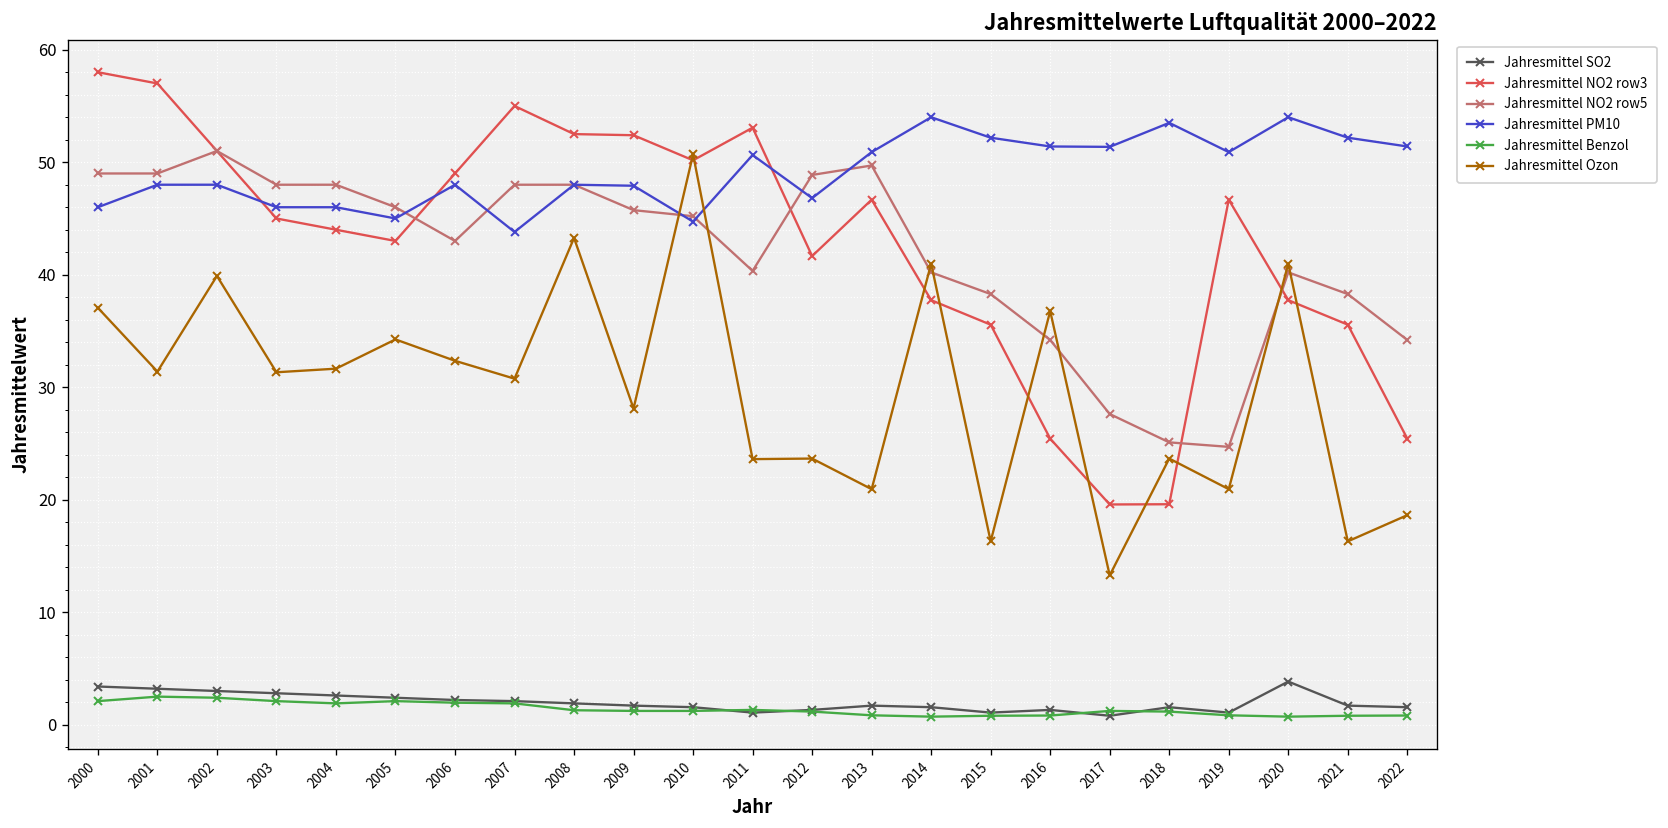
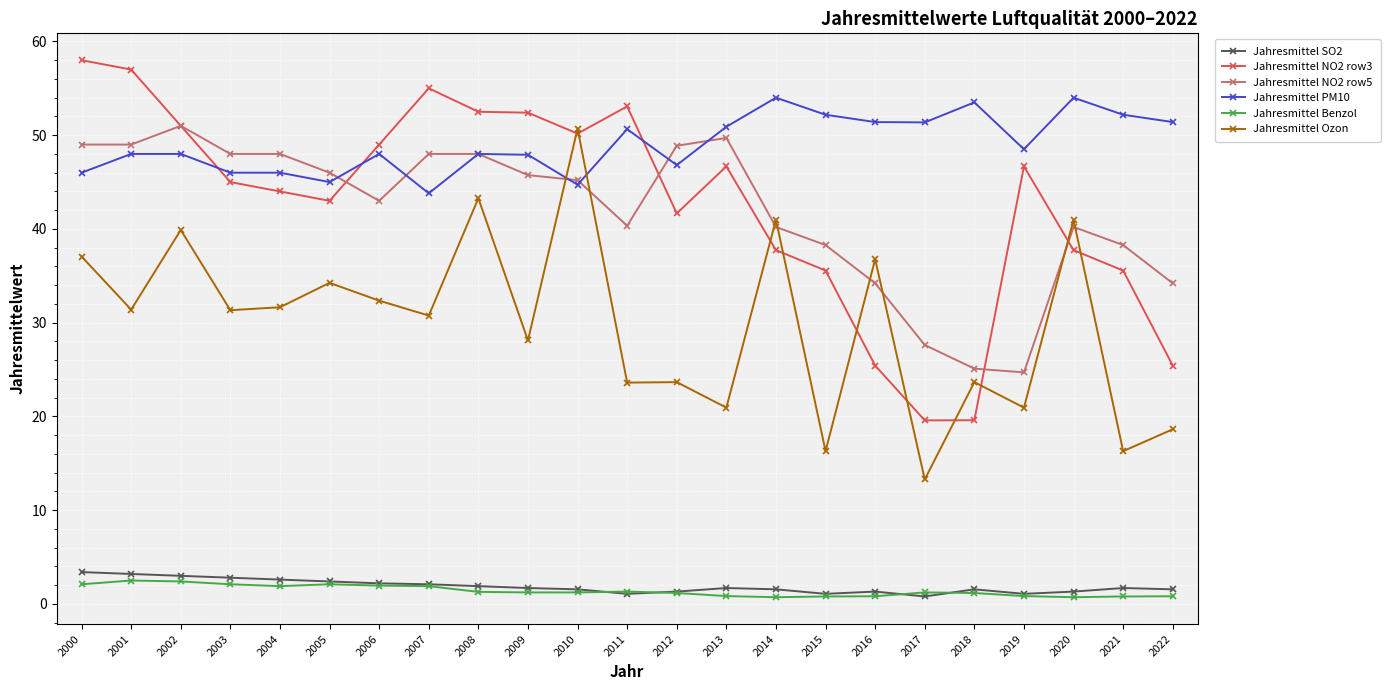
  {
    "Jahresmittel SO2": {
      "2000": 3,
      "2001": 3,
      "2002": 3,
      "2003": 3,
      "2004": 3,
      "2005": 2,
      "2008": 2,
      "2009": 2,
      "2010": 2,
      "2013": 2,
      "2014": 2,
      "2015": 1,
      "2016": 1,
      "2017": 1,
      "2018": 2,
-     "2020": 4,
+     "2020": 1,
      "2021": 2,
      "2022": 2
    },
    "Jahresmittel PM10": {
      "2000": 46,
      "2001": 48,
      "2002": 48,
      "2003": 46,
      "2004": 46,
      "2005": 45,
      "2006": 48,
      "2007": 44,
      "2009": 48,
      "2010": 45,
      "2011": 51,
      "2012": 47,
      "2013": 51,
      "2014": 54,
      "2015": 52,
      "2016": 51,
      "2017": 51,
      "2018": 54,
-     "2019": 51,
+     "2019": 49,
      "2020": 54,
      "2021": 52,
      "2022": 51
    },
    "Jahresmittel Benzol": {
      "2000": 2,
      "2001": 3,
      "2002": 2,
      "2003": 2,
      "2004": 2,
      "2005": 2,
      "2008": 1,
      "2009": 1,
      "2010": 1,
      "2013": 1,
      "2014": 1,
      "2015": 1,
      "2016": 1,
      "2017": 1,
      "2018": 1,
      "2020": 1,
      "2021": 1,
      "2022": 1
    },
    "Jahresmittel Ozon": {
      "2000": 37,
      "2001": 31,
      "2002": 40,
      "2003": 31,
      "2004": 32,
      "2005": 34,
      "2006": 32,
      "2007": 31,
      "2008": 43,
      "2009": 28,
      "2010": 51,
      "2011": 24,
      "2012": 24,
      "2013": 21,
      "2014": 41,
      "2015": 16,
      "2016": 37,
      "2017": 13,
      "2018": 24,
      "2019": 21,
      "2020": 41,
      "2021": 16,
      "2022": 19
    }
  }
